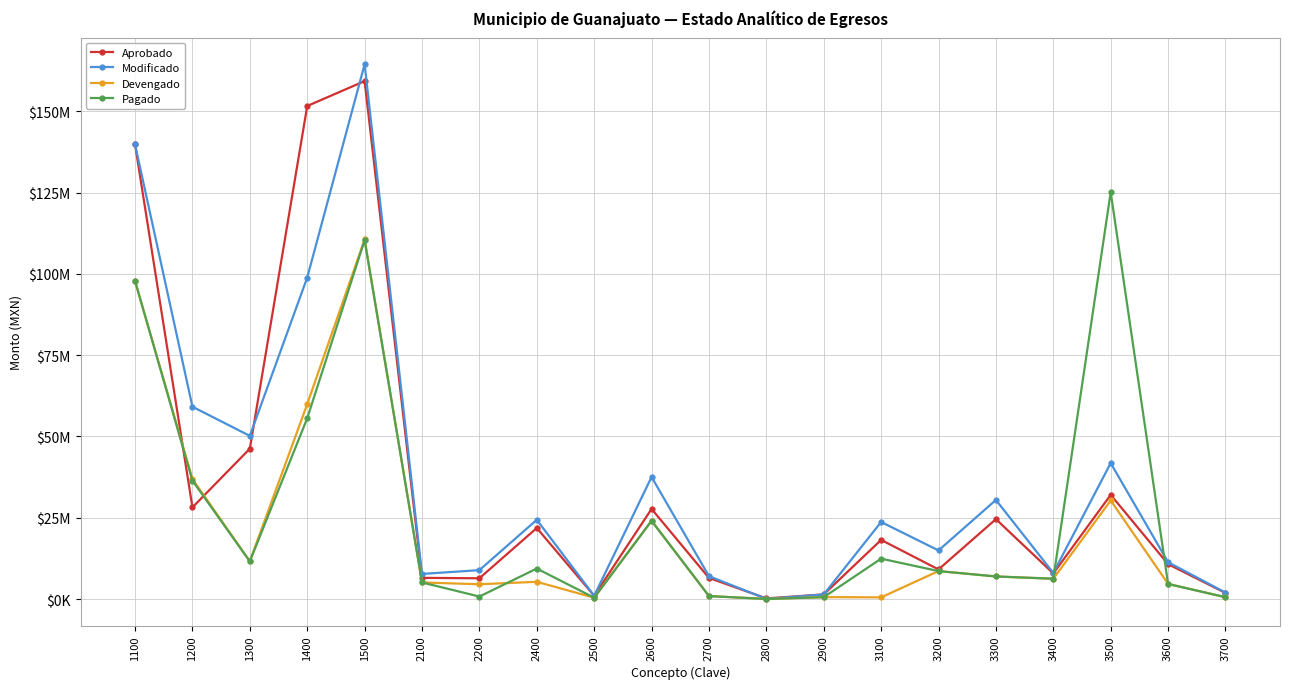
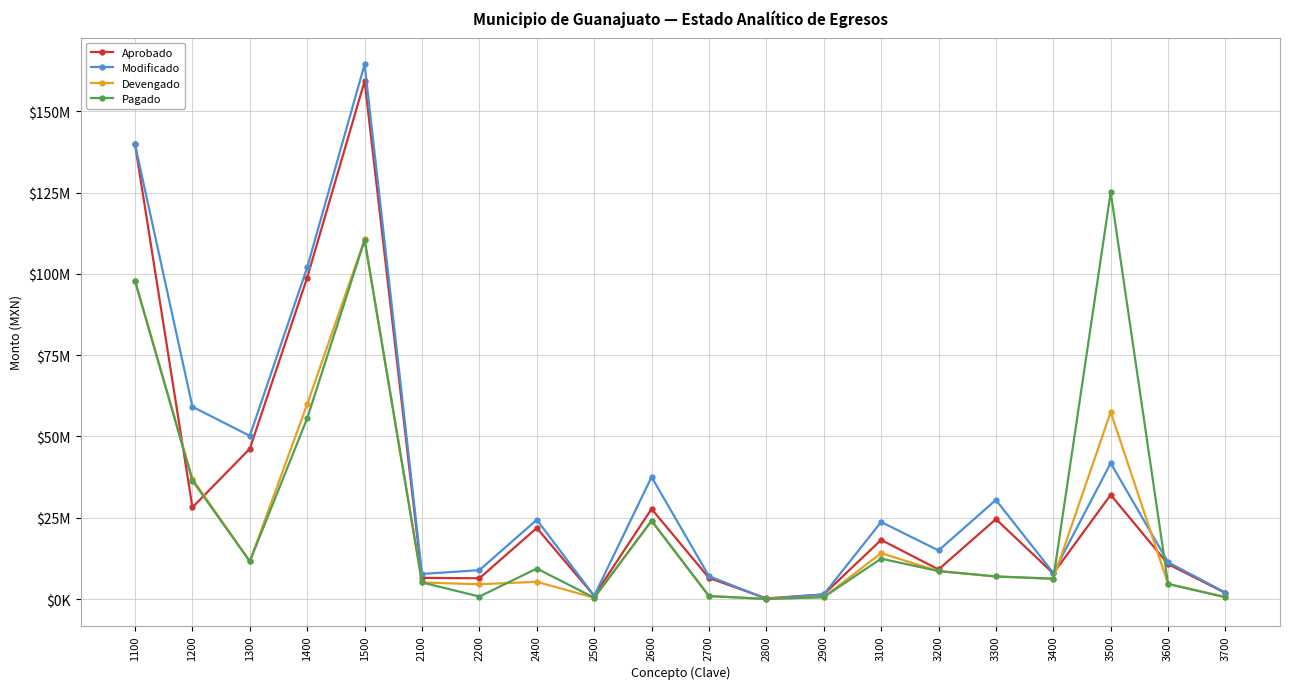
  {
    "Aprobado": {
      "1200": "$28000000",
      "1300": "$46000000",
-     "1400": "$152000000",
+     "1400": "$99000000",
      "1500": "$159000000",
      "2100": "$7000000",
      "2200": "$6000000",
      "2400": "$22000000",
      "2600": "$28000000",
      "3100": "$18000000",
      "3300": "$25000000",
      "3500": "$32000000"
    },
    "Modificado": {
      "1200": "$59000000",
      "1300": "$50000000",
-     "1400": "$99000000",
+     "1400": "$102000000",
      "1500": "$164000000",
      "2100": "$8000000",
      "2200": "$9000000",
      "2400": "$24000000",
      "2600": "$38000000",
      "3100": "$24000000",
      "3200": "$15000000",
      "3300": "$30000000",
      "3500": "$42000000"
    },
    "Devengado": {
      "1400": "$60000000",
      "2200": "$5000000",
      "2400": "$5000000",
-     "3100": "$1000000",
-     "3500": "$30000000"
+     "3100": "$14000000",
+     "3500": "$58000000"
    },
    "Pagado": {
      "1400": "$56000000",
      "2200": "$1000000",
      "2400": "$9000000",
      "3100": "$12000000",
      "3500": "$125000000"
    }
  }
